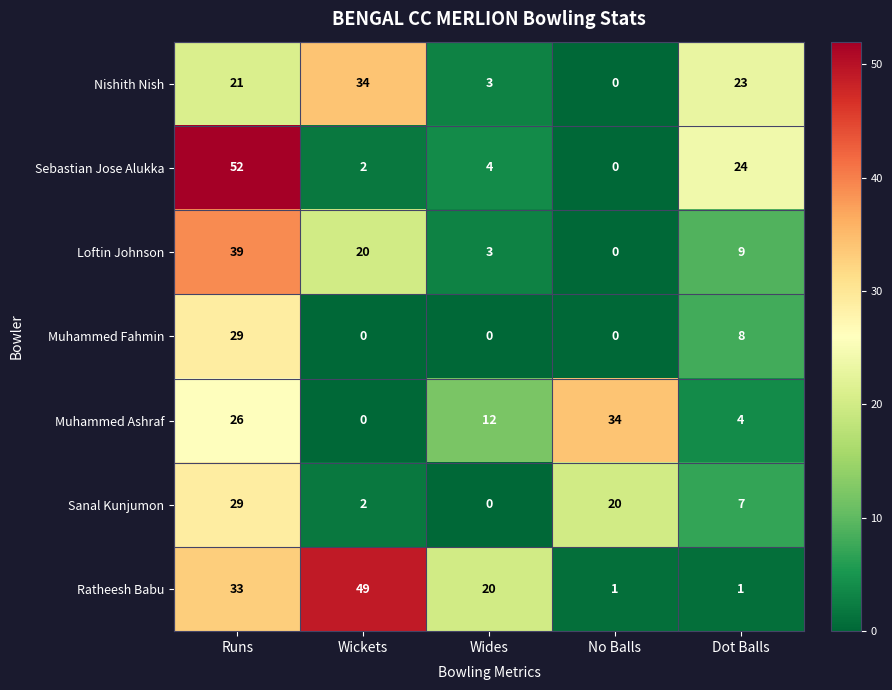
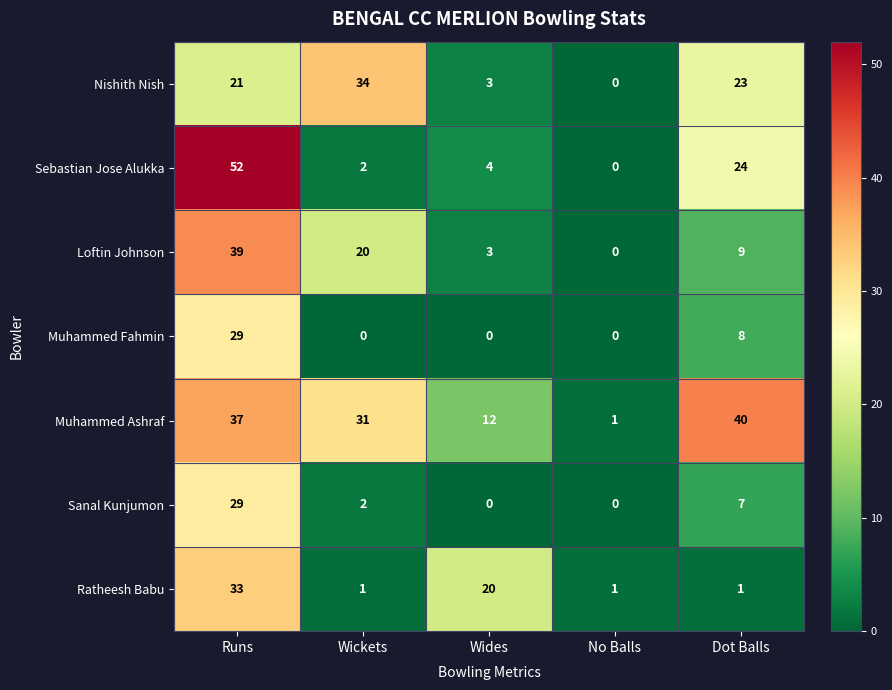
  {
    "Nishith Nish": {
      "Runs": 21,
      "Wickets": 34,
      "Wides": 3,
      "No Balls": 0,
      "Dot Balls": 23
    },
    "Sebastian Jose Alukka": {
      "Runs": 52,
      "Wickets": 2,
      "Wides": 4,
      "No Balls": 0,
      "Dot Balls": 24
    },
    "Loftin Johnson": {
      "Runs": 39,
      "Wickets": 20,
      "Wides": 3,
      "No Balls": 0,
      "Dot Balls": 9
    },
    "Muhammed Fahmin": {
      "Runs": 29,
      "Wickets": 0,
      "Wides": 0,
      "No Balls": 0,
      "Dot Balls": 8
    },
    "Muhammed Ashraf": {
-     "Runs": 26,
-     "Wickets": 0,
+     "Runs": 37,
+     "Wickets": 31,
      "Wides": 12,
-     "No Balls": 34,
-     "Dot Balls": 4
+     "No Balls": 1,
+     "Dot Balls": 40
    },
    "Sanal Kunjumon": {
      "Runs": 29,
      "Wickets": 2,
      "Wides": 0,
-     "No Balls": 20,
+     "No Balls": 0,
      "Dot Balls": 7
    },
    "Ratheesh Babu": {
      "Runs": 33,
-     "Wickets": 49,
+     "Wickets": 1,
      "Wides": 20,
      "No Balls": 1,
      "Dot Balls": 1
    }
  }
